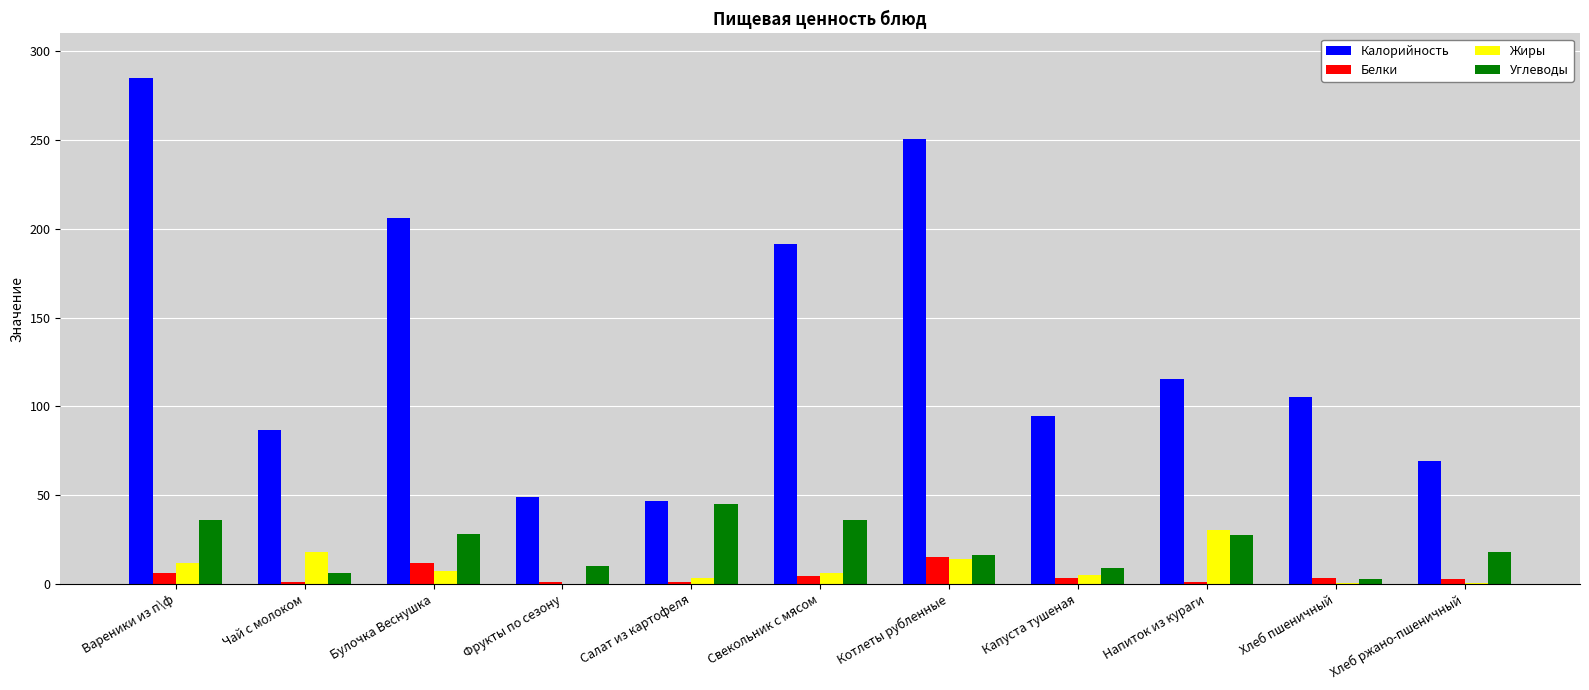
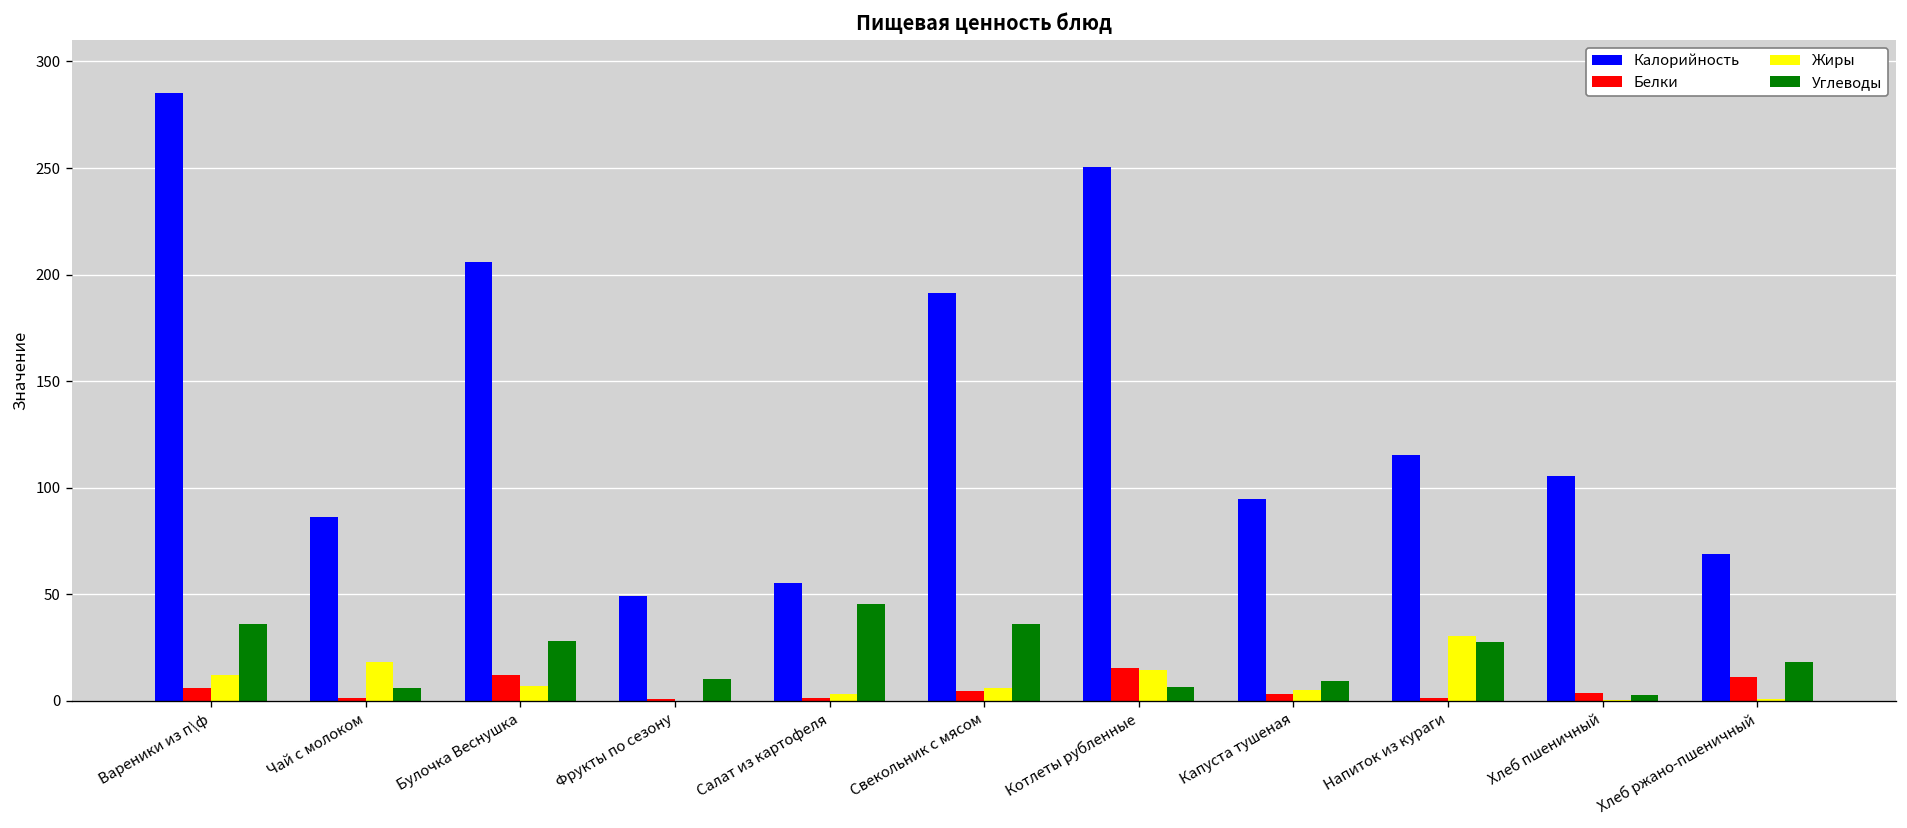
  {
    "Калорийность": {
      "Вареники из п\\ф": 285,
      "Чай с молоком": 86,
      "Булочка Веснушка": 206,
      "Фрукты по сезону": 49,
-     "Салат из картофеля": 47,
+     "Салат из картофеля": 55,
      "Свекольник с мясом": 191,
      "Котлеты рубленные": 250,
      "Капуста тушеная": 95,
      "Напиток из кураги": 116,
      "Хлеб пшеничный": 106,
      "Хлеб ржано-пшеничный": 69
    },
    "Белки": {
      "Вареники из п\\ф": 6,
      "Булочка Веснушка": 12,
      "Свекольник с мясом": 4,
      "Котлеты рубленные": 15,
      "Капуста тушеная": 3,
      "Хлеб пшеничный": 3,
-     "Хлеб ржано-пшеничный": 3
+     "Хлеб ржано-пшеничный": 11
    },
    "Жиры": {
      "Вареники из п\\ф": 12,
      "Чай с молоком": 18,
      "Булочка Веснушка": 7,
      "Фрукты по сезону": 0,
      "Салат из картофеля": 3,
      "Свекольник с мясом": 6,
      "Котлеты рубленные": 14,
      "Капуста тушеная": 5,
      "Напиток из кураги": 30
    },
    "Углеводы": {
      "Вареники из п\\ф": 36,
      "Чай с молоком": 6,
      "Булочка Веснушка": 28,
      "Фрукты по сезону": 10,
      "Салат из картофеля": 45,
      "Свекольник с мясом": 36,
-     "Котлеты рубленные": 16,
+     "Котлеты рубленные": 6,
      "Капуста тушеная": 9,
      "Напиток из кураги": 28,
      "Хлеб пшеничный": 3,
      "Хлеб ржано-пшеничный": 18
    }
  }
